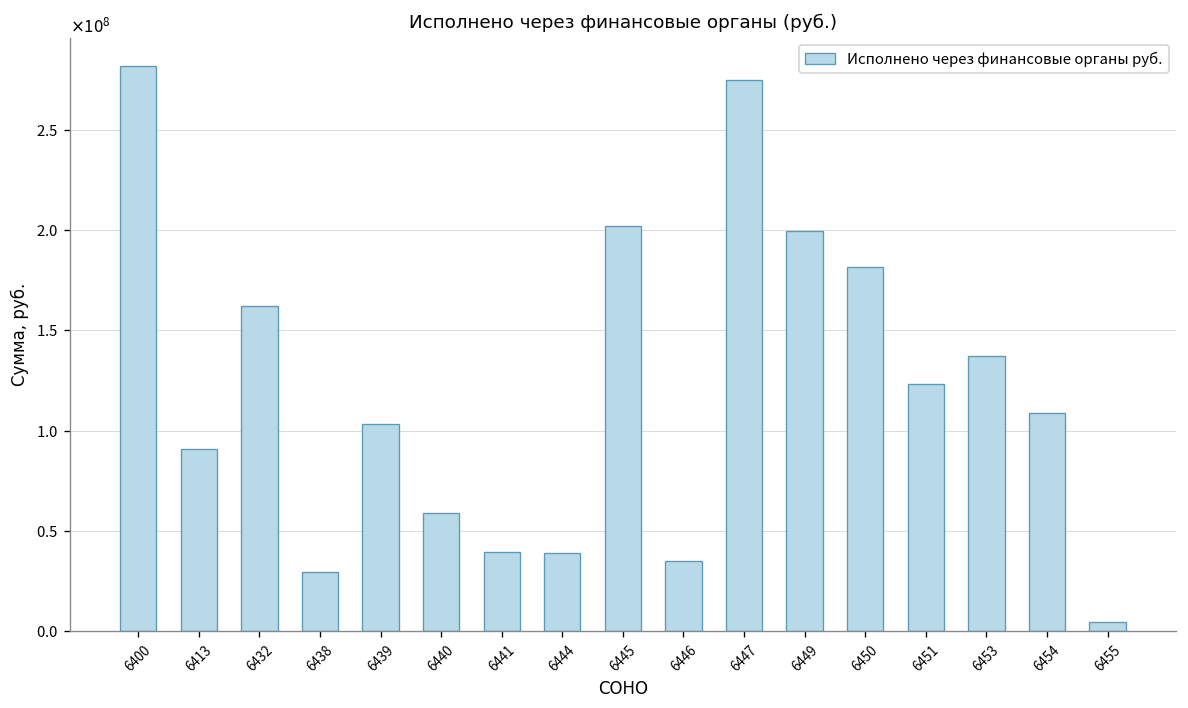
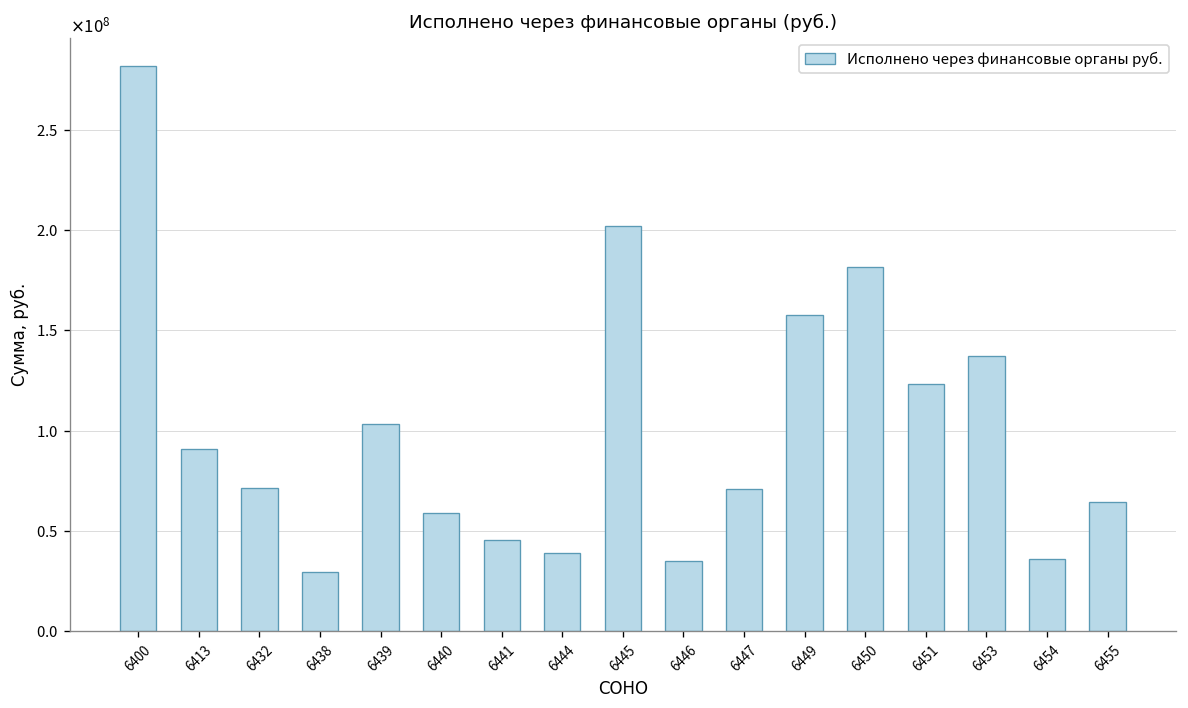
  {
    "6400": 282000000,
    "6413": 91000000,
-   "6432": 162000000,
+   "6432": 71000000,
    "6438": 29000000,
    "6439": 103000000,
    "6440": 59000000,
-   "6441": 39000000,
+   "6441": 46000000,
    "6444": 39000000,
    "6445": 202000000,
    "6446": 35000000,
-   "6447": 275000000,
-   "6449": 199000000,
+   "6447": 71000000,
+   "6449": 157000000,
    "6450": 181000000,
    "6451": 123000000,
    "6453": 137000000,
-   "6454": 109000000,
-   "6455": 5000000
+   "6454": 36000000,
+   "6455": 64000000
  }
